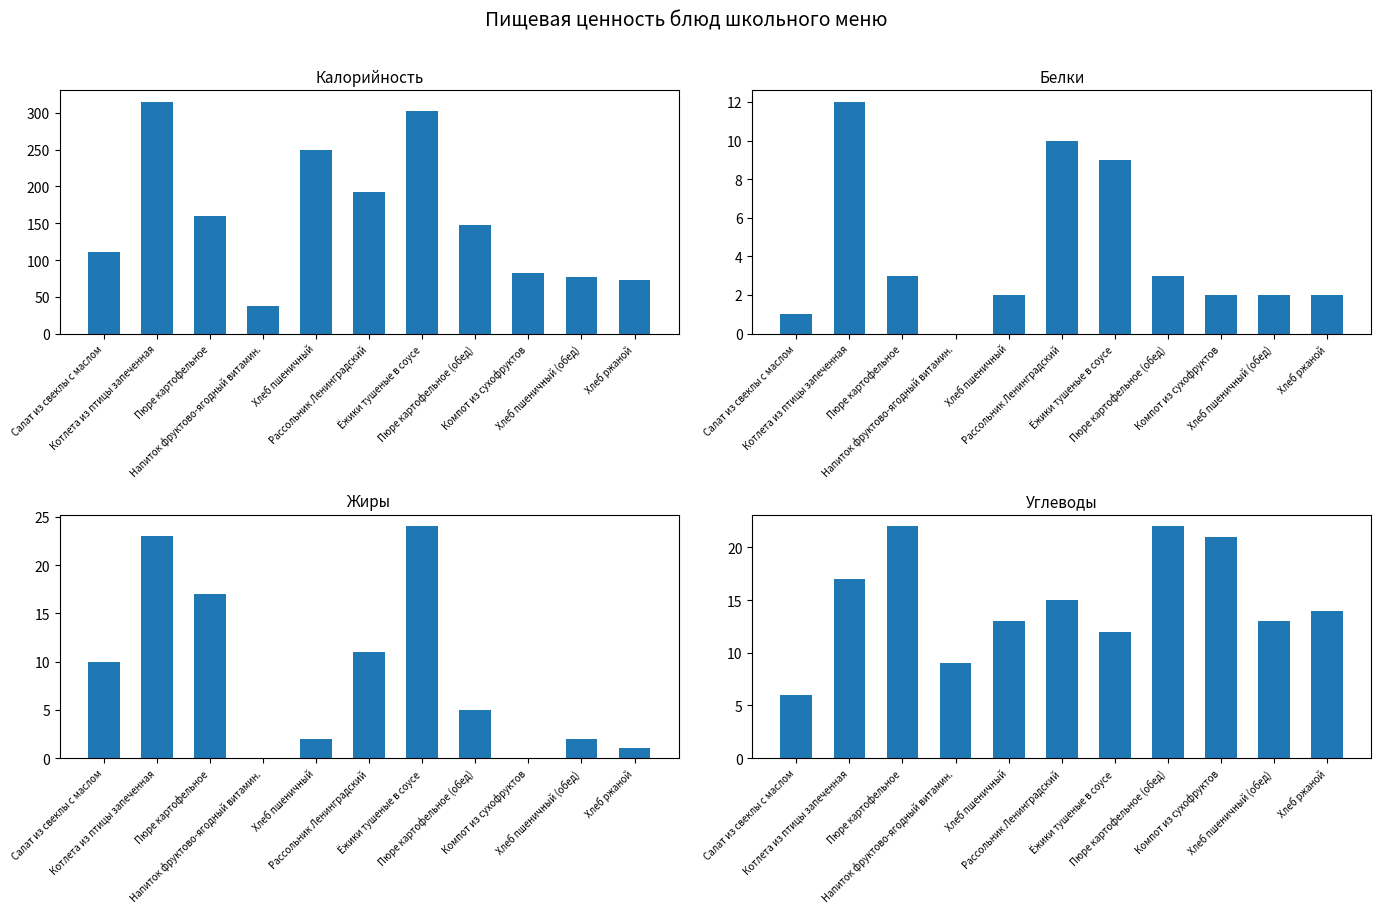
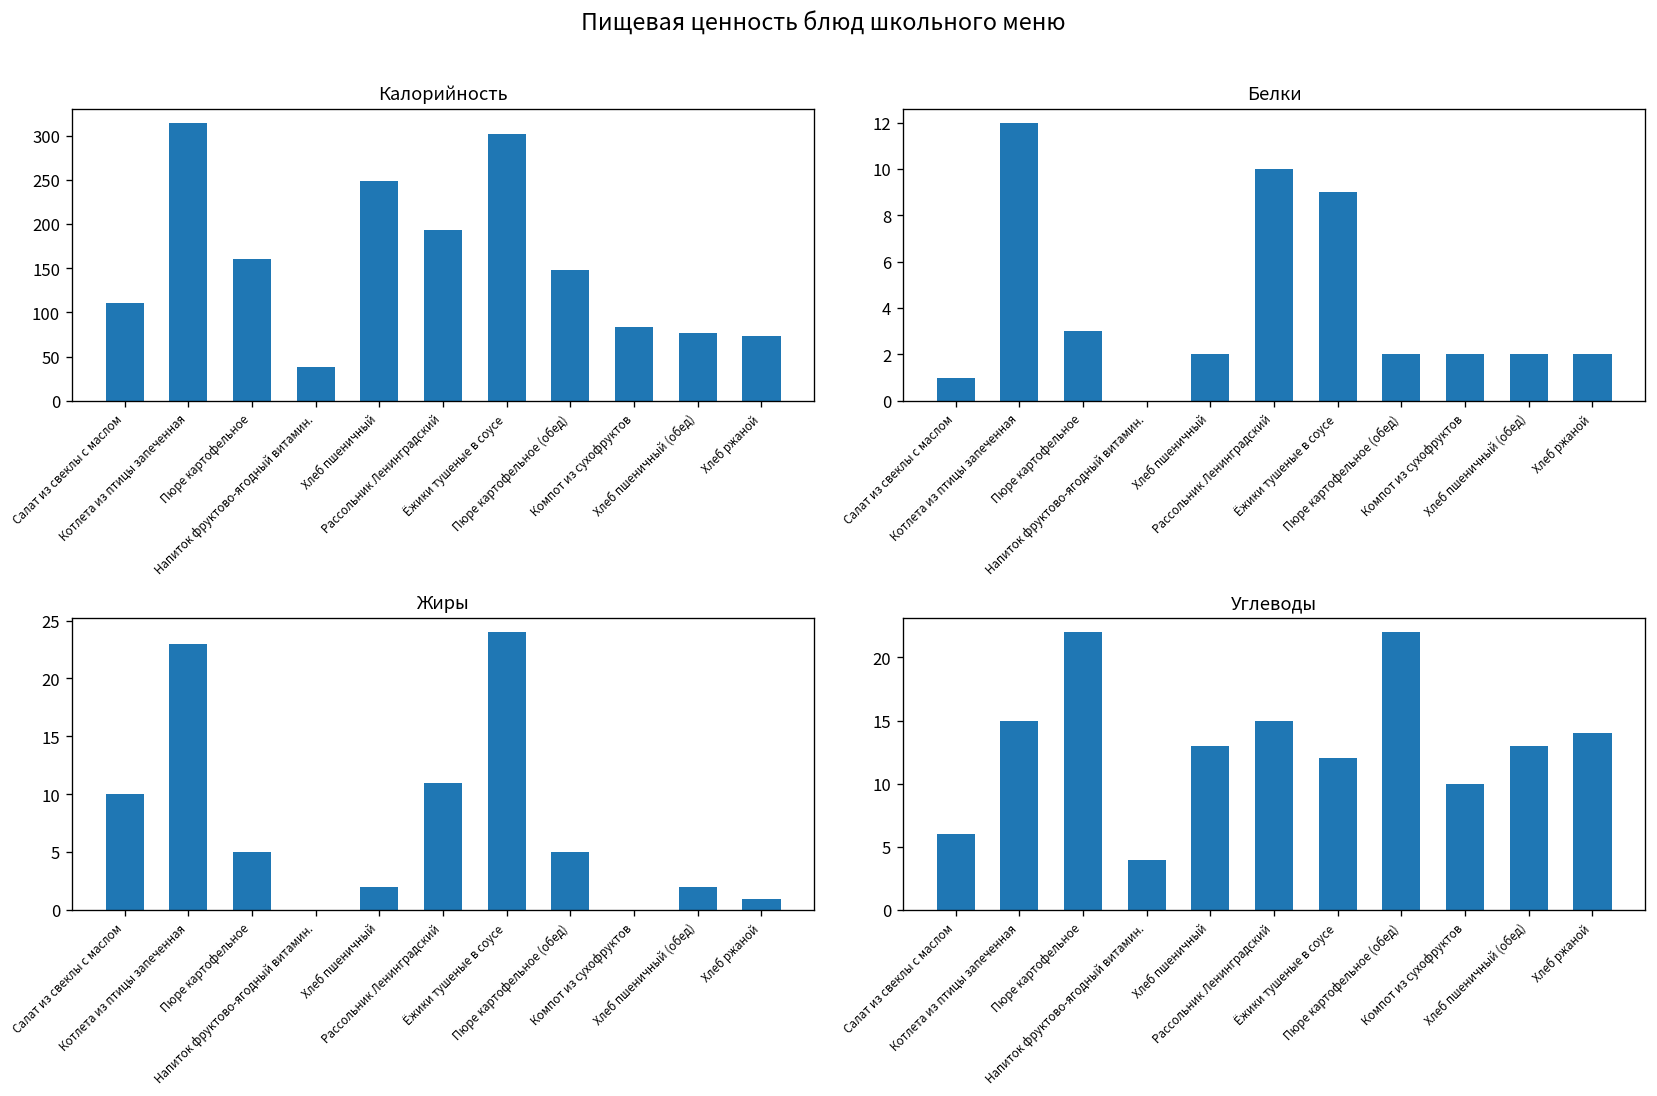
  {
    "Калорийность": {
      "Салат из свеклы с маслом": 110,
      "Котлета из птицы запеченная": 320,
      "Пюре картофельное": 160,
      "Напиток фруктово-ягодный витамин.": 40,
      "Хлеб пшеничный": 250,
      "Рассольник Ленинградский": 190,
      "Ёжики тушеные в соусе": 300,
      "Пюре картофельное (обед)": 150,
      "Компот из сухофруктов": 80,
      "Хлеб пшеничный (обед)": 80,
      "Хлеб ржаной": 70
    },
    "Белки": {
      "Салат из свеклы с маслом": 1,
      "Котлета из птицы запеченная": 12,
      "Пюре картофельное": 3,
      "Напиток фруктово-ягодный витамин.": 0,
      "Хлеб пшеничный": 2,
      "Рассольник Ленинградский": 10,
      "Ёжики тушеные в соусе": 9,
-     "Пюре картофельное (обед)": 3,
+     "Пюре картофельное (обед)": 2,
      "Компот из сухофруктов": 2,
      "Хлеб пшеничный (обед)": 2,
      "Хлеб ржаной": 2
    },
    "Жиры": {
      "Салат из свеклы с маслом": 10,
      "Котлета из птицы запеченная": 23,
-     "Пюре картофельное": 17,
+     "Пюре картофельное": 5,
      "Напиток фруктово-ягодный витамин.": 0,
      "Хлеб пшеничный": 2,
      "Рассольник Ленинградский": 11,
      "Ёжики тушеные в соусе": 24,
      "Пюре картофельное (обед)": 5,
      "Компот из сухофруктов": 0,
      "Хлеб пшеничный (обед)": 2,
      "Хлеб ржаной": 1
    },
    "Углеводы": {
      "Салат из свеклы с маслом": 6,
-     "Котлета из птицы запеченная": 17,
+     "Котлета из птицы запеченная": 15,
      "Пюре картофельное": 22,
-     "Напиток фруктово-ягодный витамин.": 9,
+     "Напиток фруктово-ягодный витамин.": 4,
      "Хлеб пшеничный": 13,
      "Рассольник Ленинградский": 15,
      "Ёжики тушеные в соусе": 12,
      "Пюре картофельное (обед)": 22,
-     "Компот из сухофруктов": 21,
+     "Компот из сухофруктов": 10,
      "Хлеб пшеничный (обед)": 13,
      "Хлеб ржаной": 14
    }
  }
